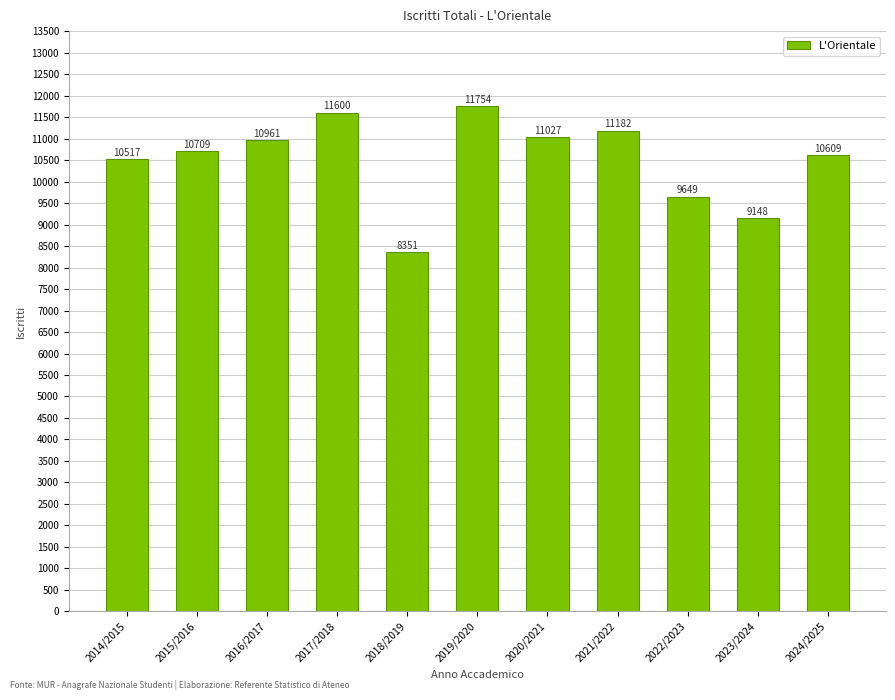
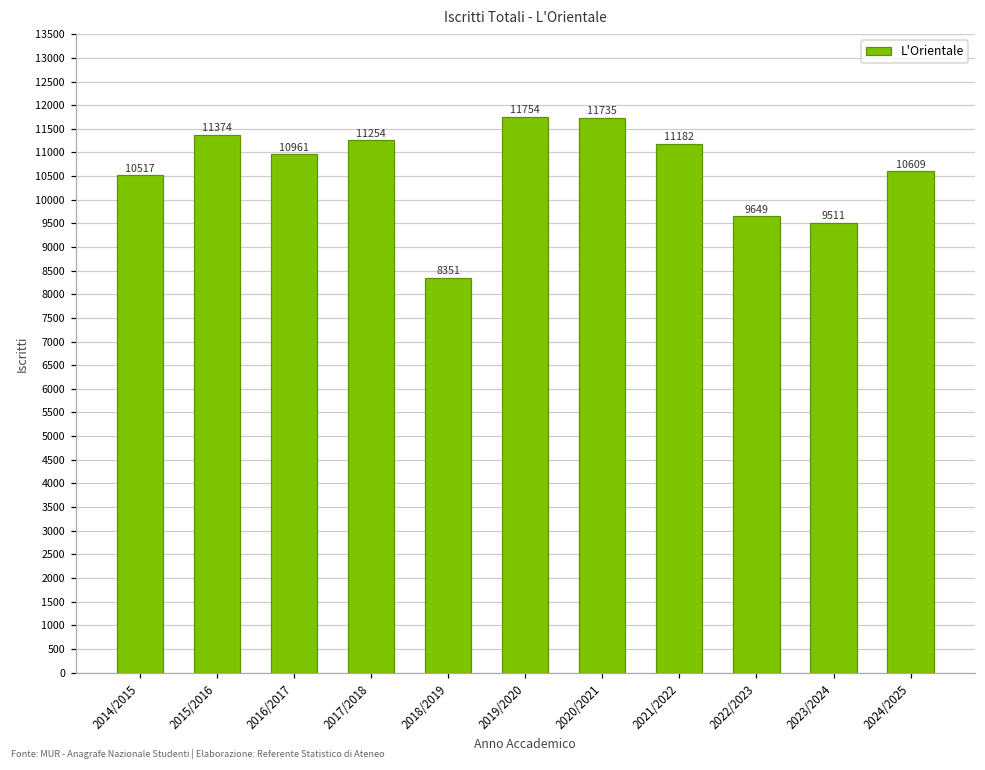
  {
    "2014/2015": 10517,
-   "2015/2016": 10709,
+   "2015/2016": 11374,
    "2016/2017": 10961,
-   "2017/2018": 11600,
+   "2017/2018": 11254,
    "2018/2019": 8351,
    "2019/2020": 11754,
-   "2020/2021": 11027,
+   "2020/2021": 11735,
    "2021/2022": 11182,
    "2022/2023": 9649,
-   "2023/2024": 9148,
+   "2023/2024": 9511,
    "2024/2025": 10609
  }
